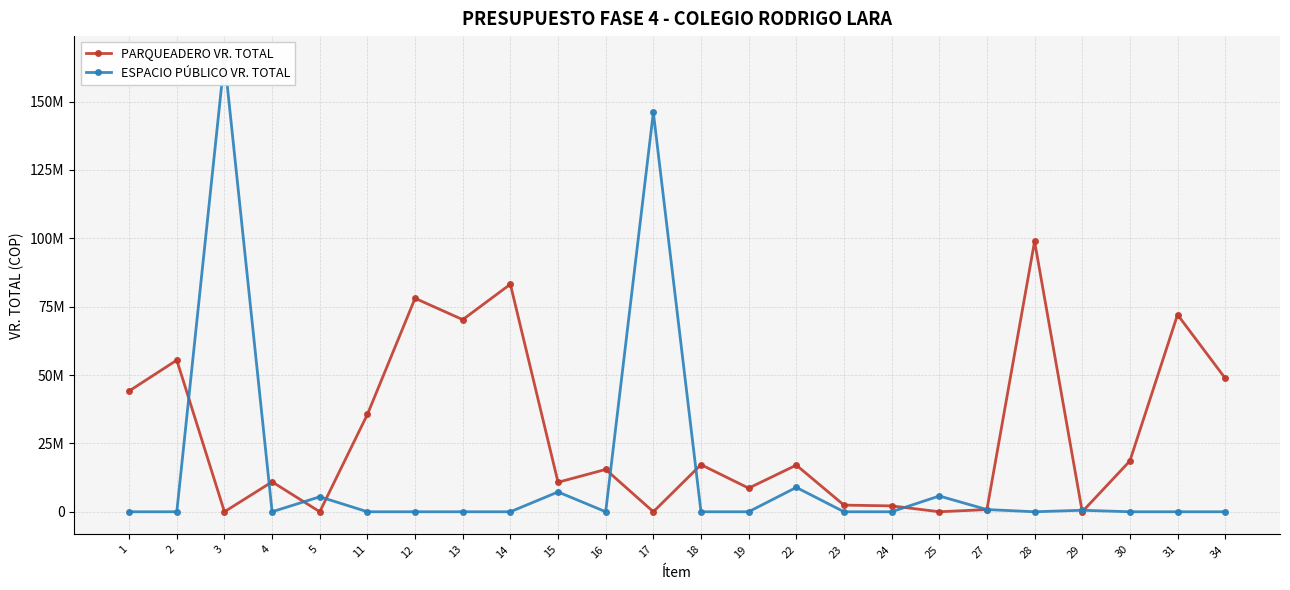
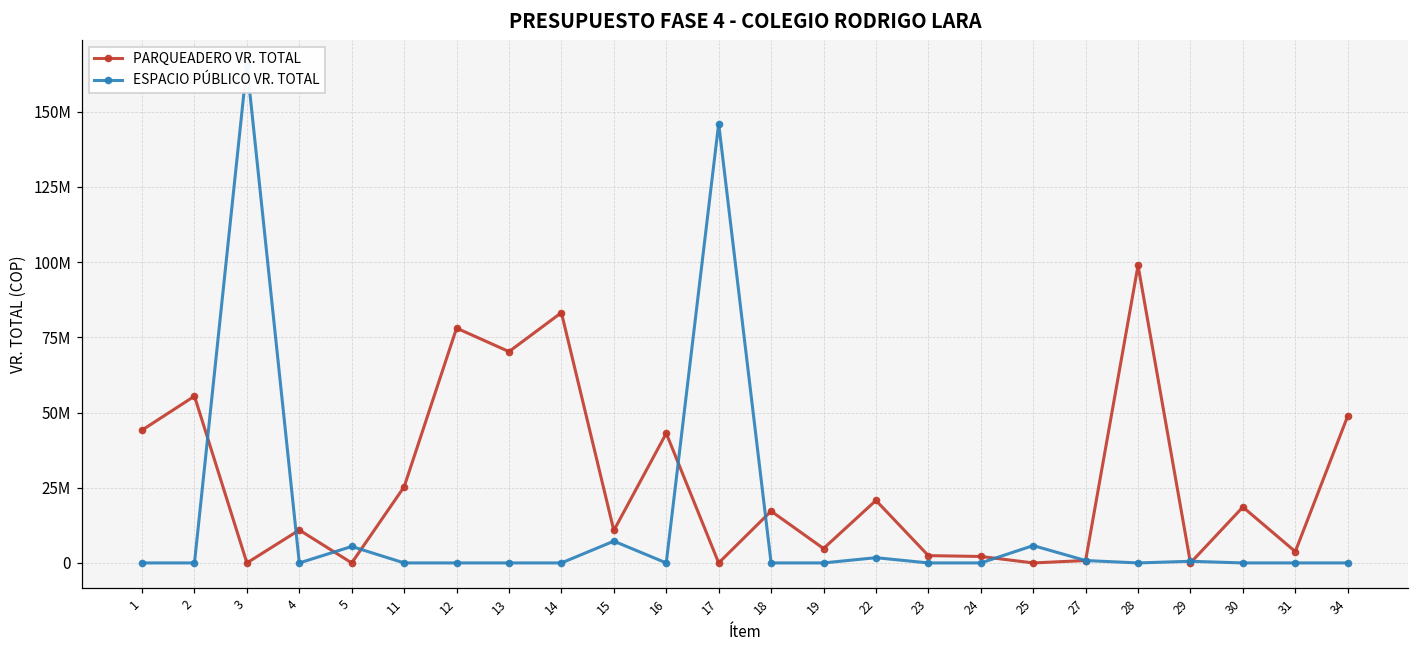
  {
    "PARQUEADERO VR. TOTAL": {
      "1": 44000000,
      "2": 55000000,
      "3": 0,
      "4": 11000000,
      "5": 0,
-     "11": 36000000,
+     "11": 25000000,
      "12": 78000000,
      "13": 70000000,
      "14": 83000000,
      "15": 11000000,
-     "16": 15000000,
+     "16": 43000000,
      "17": 0,
      "18": 17000000,
-     "19": 9000000,
-     "22": 17000000,
+     "19": 5000000,
+     "22": 21000000,
      "23": 2000000,
      "24": 2000000,
      "25": 0,
      "28": 99000000,
      "30": 19000000,
-     "31": 72000000,
+     "31": 4000000,
      "34": 49000000
    },
    "ESPACIO PÚBLICO VR. TOTAL": {
      "1": 0,
      "2": 0,
      "4": 0,
      "5": 5000000,
      "11": 0,
      "12": 0,
      "13": 0,
      "14": 0,
      "15": 7000000,
      "16": 0,
      "17": 146000000,
      "18": 0,
      "19": 0,
-     "22": 9000000,
+     "22": 2000000,
      "23": 0,
      "24": 0,
      "25": 6000000,
      "28": 0,
      "30": 0,
      "31": 0,
      "34": 0
    }
  }
